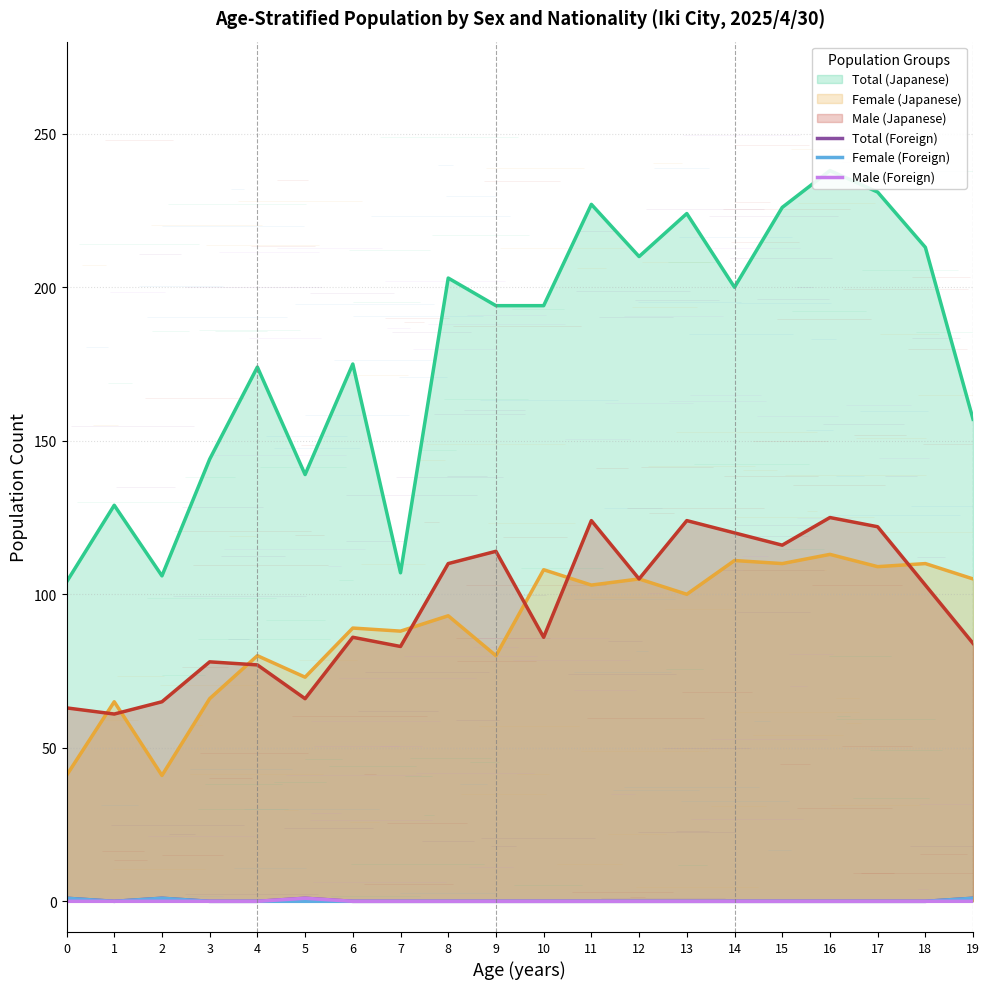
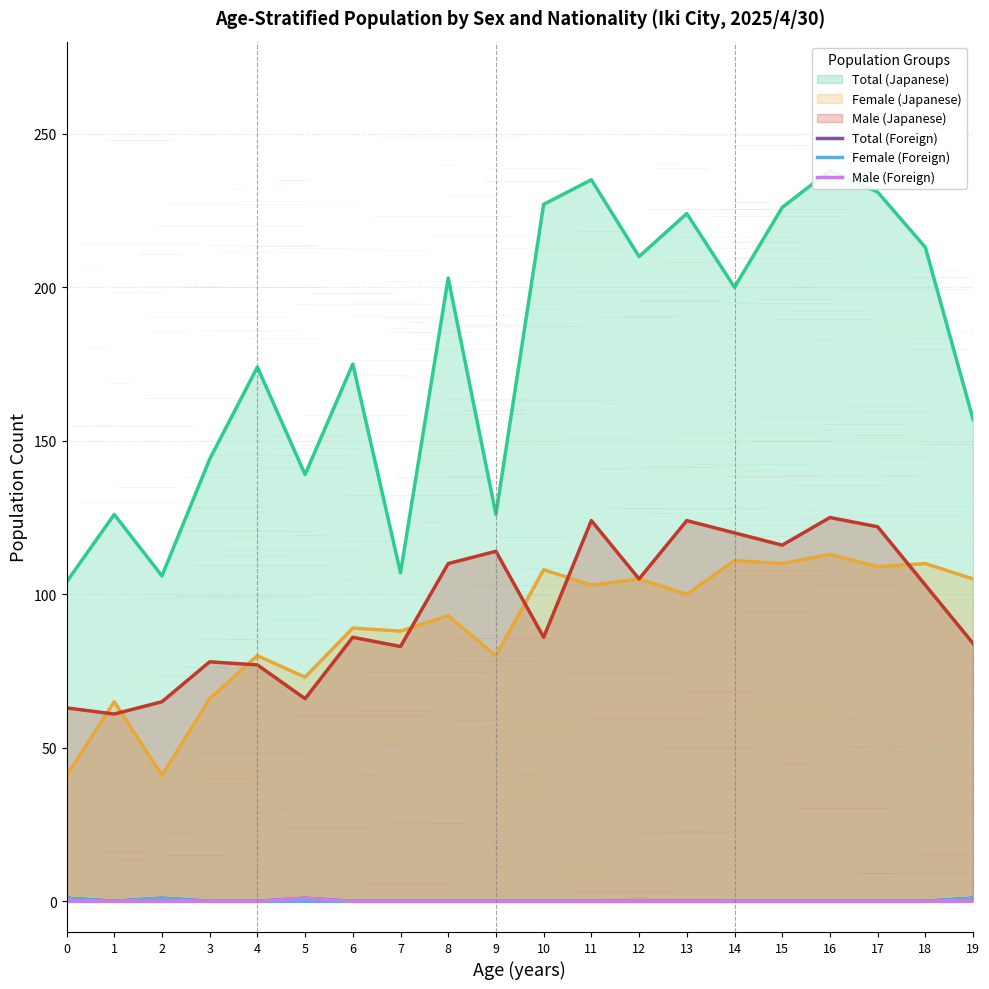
  {
    "Female (Foreign)": {
      "5": 0
    },
    "Male (Foreign)": {
      "0": 0,
      "2": 0,
      "19": 0
    },
    "Total (Japanese)": {
      "0": 104,
-     "1": 129,
+     "1": 126,
      "2": 106,
      "3": 144,
      "4": 174,
      "5": 139,
      "6": 175,
      "7": 107,
      "8": 203,
-     "9": 194,
-     "10": 194,
-     "11": 227,
+     "9": 126,
+     "10": 227,
+     "11": 235,
      "12": 210,
      "13": 224,
      "14": 200,
      "15": 226,
      "17": 231,
      "18": 213,
      "19": 157
    }
  }
